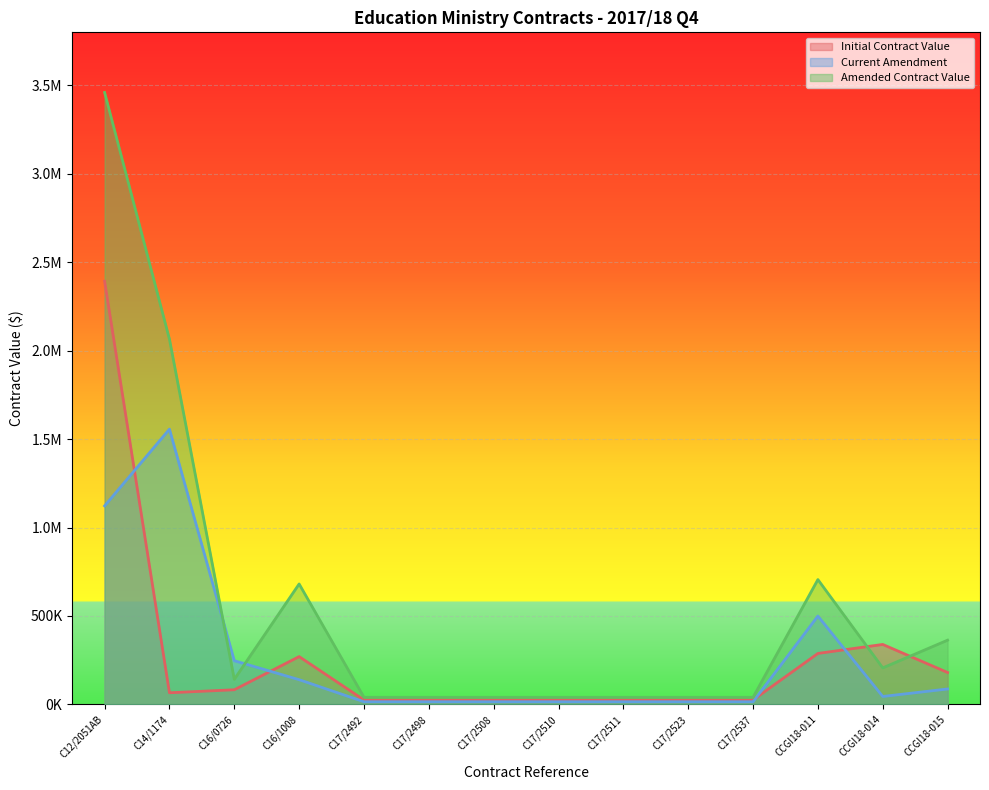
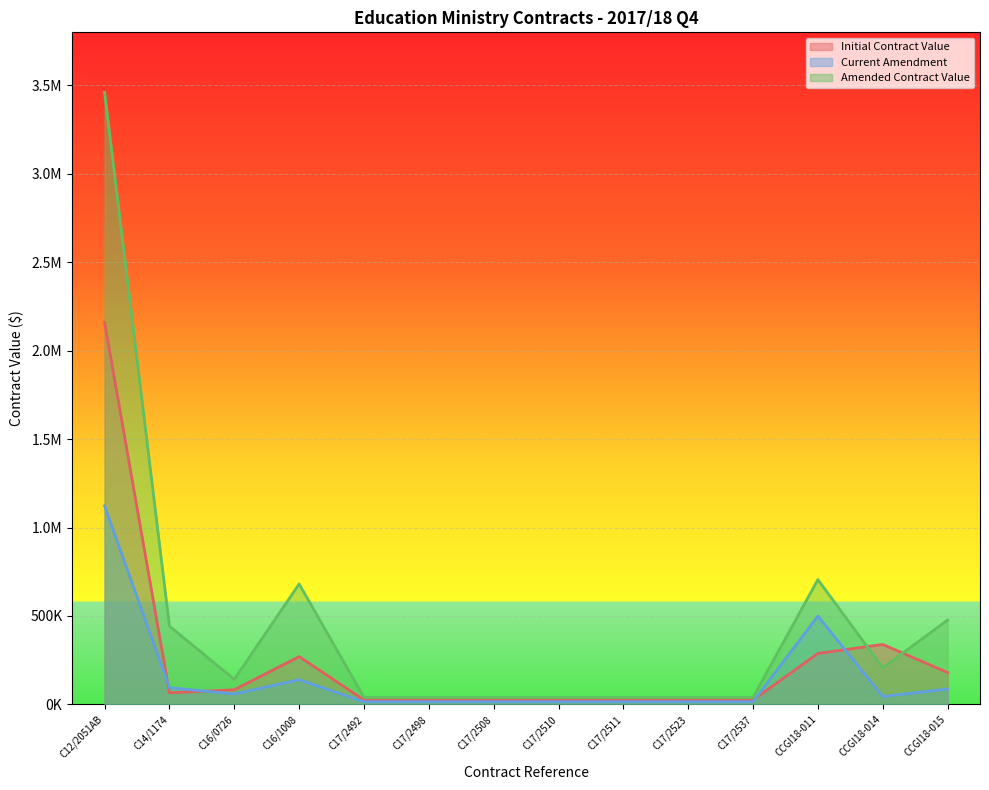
  {
    "Initial Contract Value": {
-     "C12/2051AB": 2390000,
+     "C12/2051AB": 2160000,
      "C14/1174": 70000,
      "C16/0726": 80000,
      "C16/1008": 270000,
      "CCGI18-011": 290000,
      "CCGI18-014": 340000,
      "CCGI18-015": 180000
    },
    "Current Amendment": {
      "C12/2051AB": 1120000,
-     "C14/1174": 1560000,
-     "C16/0726": 250000,
+     "C14/1174": 100000,
+     "C16/0726": 60000,
      "C16/1008": 140000,
      "CCGI18-011": 500000,
      "CCGI18-014": 40000,
      "CCGI18-015": 90000
    },
    "Amended Contract Value": {
      "C12/2051AB": 3460000,
-     "C14/1174": 2070000,
+     "C14/1174": 440000,
      "C16/0726": 140000,
      "C16/1008": 680000,
      "C17/2492": 40000,
      "C17/2498": 40000,
      "C17/2508": 40000,
      "C17/2510": 40000,
      "C17/2511": 40000,
      "C17/2523": 40000,
      "C17/2537": 40000,
      "CCGI18-011": 710000,
      "CCGI18-014": 210000,
-     "CCGI18-015": 360000
+     "CCGI18-015": 480000
    }
  }
